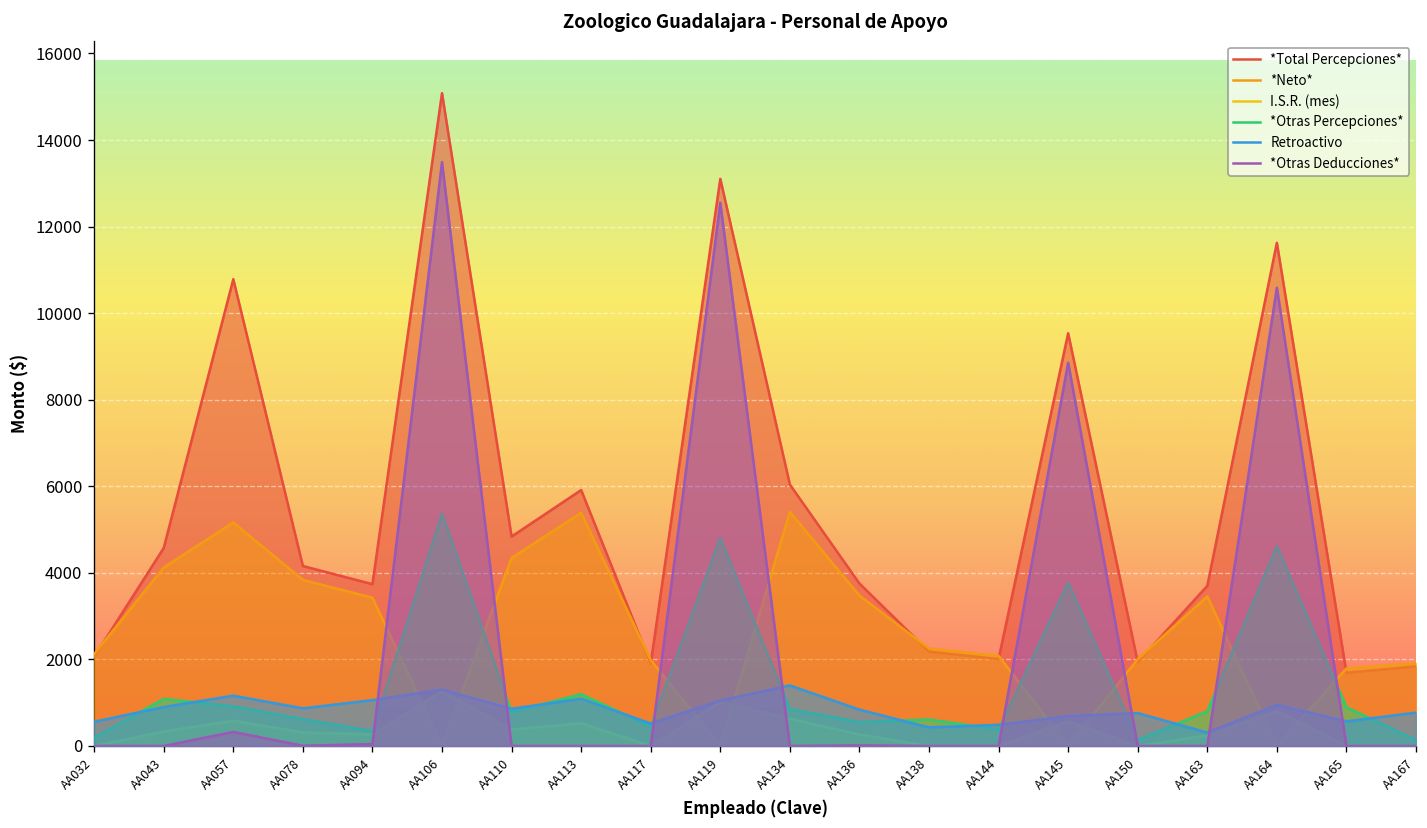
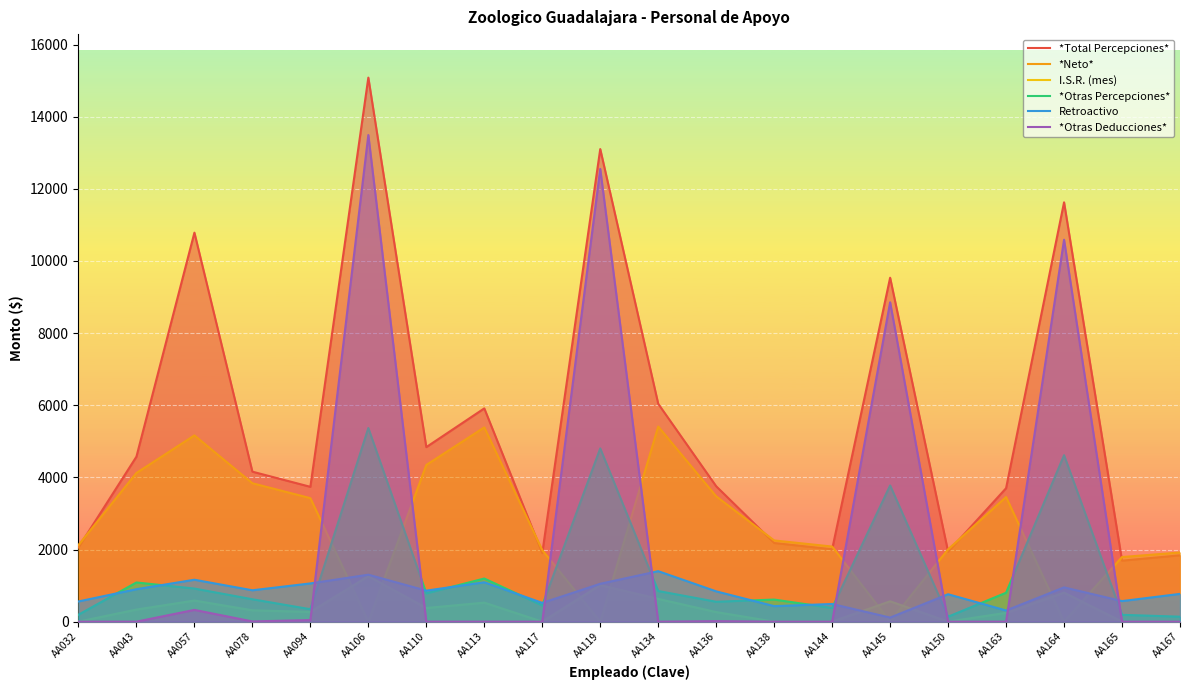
  {
    "*Total Percepciones*": {
      "AA043": 4600,
      "AA057": 10800,
      "AA078": 4200,
      "AA094": 3700,
      "AA106": 15100,
      "AA110": 4800,
      "AA113": 5900,
      "AA117": 1900,
      "AA119": 13100,
      "AA134": 6000,
      "AA136": 3800,
      "AA138": 2200,
      "AA144": 2000,
      "AA145": 9500,
      "AA163": 3700,
      "AA164": 11600,
      "AA165": 1700,
      "AA167": 1800
    },
    "*Otras Percepciones*": {
      "AA032": 200,
      "AA043": 1100,
      "AA057": 900,
      "AA078": 600,
      "AA094": 300,
      "AA106": 5400,
      "AA110": 800,
      "AA113": 1200,
      "AA117": 400,
      "AA119": 4800,
      "AA134": 800,
      "AA136": 600,
      "AA138": 600,
      "AA144": 400,
      "AA145": 3800,
      "AA150": 100,
      "AA163": 800,
      "AA164": 4600,
-     "AA165": 900,
+     "AA165": 200,
      "AA167": 100
    },
    "Retroactivo": {
      "AA032": 600,
      "AA043": 900,
      "AA057": 1200,
      "AA078": 900,
      "AA094": 1100,
      "AA110": 900,
      "AA113": 1100,
      "AA117": 500,
      "AA134": 1400,
      "AA136": 800,
      "AA138": 400,
      "AA144": 500,
-     "AA145": 700,
+     "AA145": 100,
      "AA150": 800,
      "AA164": 1000,
      "AA165": 600,
      "AA167": 800
    },
    "*Otras Deducciones*": {
      "AA043": 0,
      "AA057": 300,
      "AA078": 0,
      "AA094": 0,
      "AA106": 13500,
      "AA110": 0,
      "AA113": 0,
      "AA119": 12600,
      "AA134": 0,
      "AA136": 0,
      "AA145": 8900,
      "AA163": 0,
      "AA164": 10600
    }
  }
